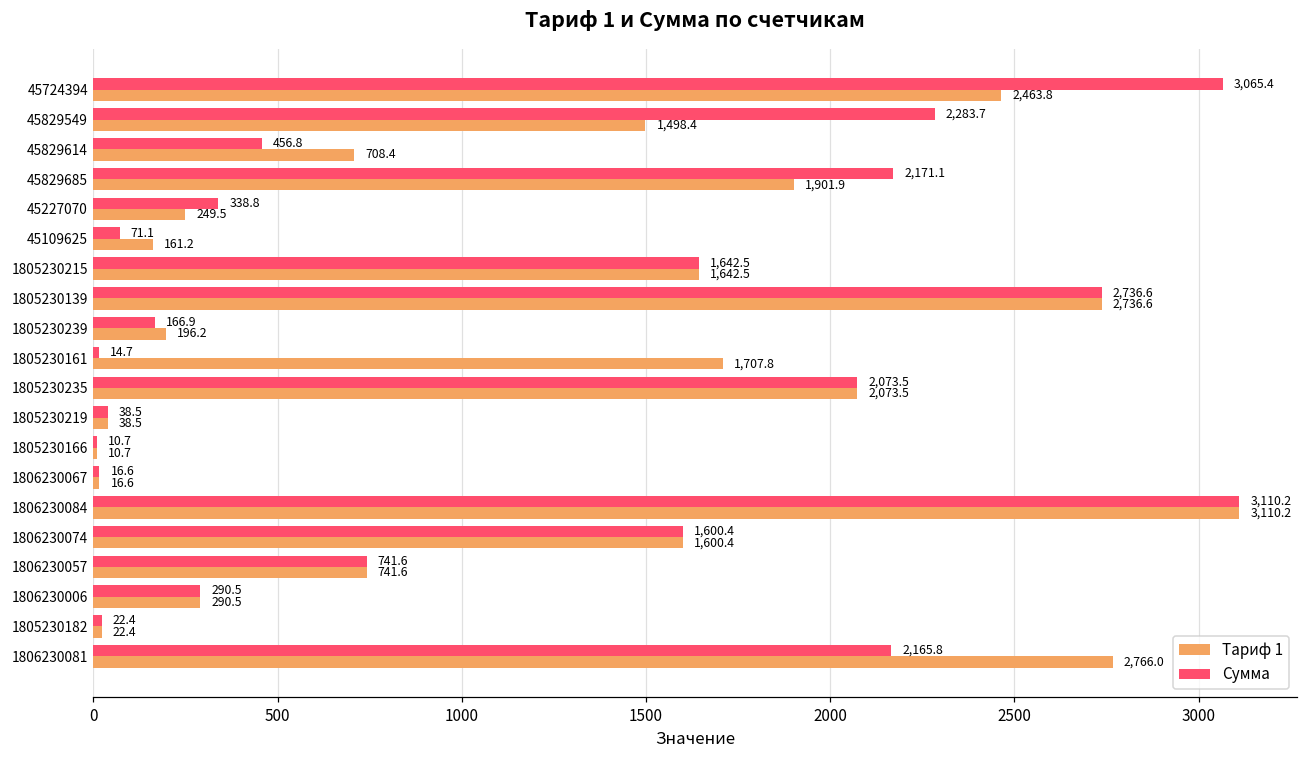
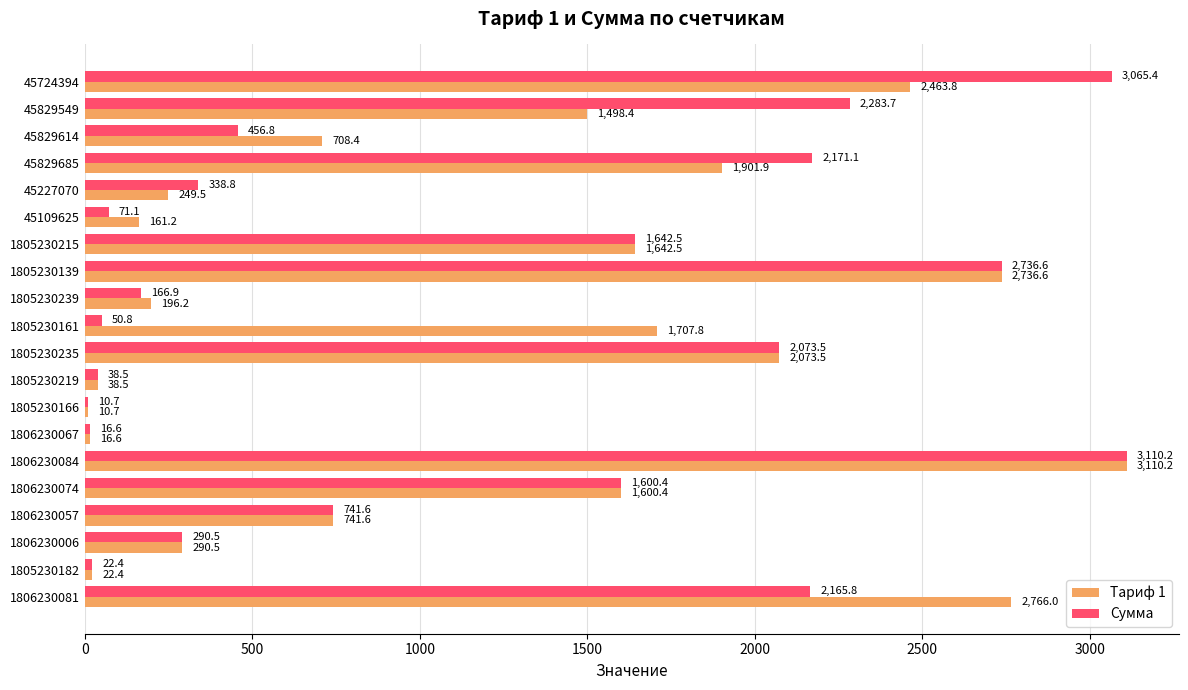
  {
    "Тариф 1": {
      "45724394": "2,463.8",
      "45829549": "1,498.4",
      "45829614": "708.4",
      "45829685": "1,901.9",
      "45227070": "249.5",
      "45109625": "161.2",
      "1805230215": "1,642.5",
      "1805230139": "2,736.6",
      "1805230239": "196.2",
      "1805230161": "1,707.8",
      "1805230235": "2,073.5",
      "1805230219": "38.5",
      "1805230166": "10.7",
      "1806230067": "16.6",
      "1806230084": "3,110.2",
      "1806230074": "1,600.4",
      "1806230057": "741.6",
      "1806230006": "290.5",
      "1805230182": "22.4",
      "1806230081": "2,766.0"
    },
    "Сумма": {
      "45724394": "3,065.4",
      "45829549": "2,283.7",
      "45829614": "456.8",
      "45829685": "2,171.1",
      "45227070": "338.8",
      "45109625": "71.1",
      "1805230215": "1,642.5",
      "1805230139": "2,736.6",
      "1805230239": "166.9",
-     "1805230161": "14.7",
+     "1805230161": "50.8",
      "1805230235": "2,073.5",
      "1805230219": "38.5",
      "1805230166": "10.7",
      "1806230067": "16.6",
      "1806230084": "3,110.2",
      "1806230074": "1,600.4",
      "1806230057": "741.6",
      "1806230006": "290.5",
      "1805230182": "22.4",
      "1806230081": "2,165.8"
    }
  }
